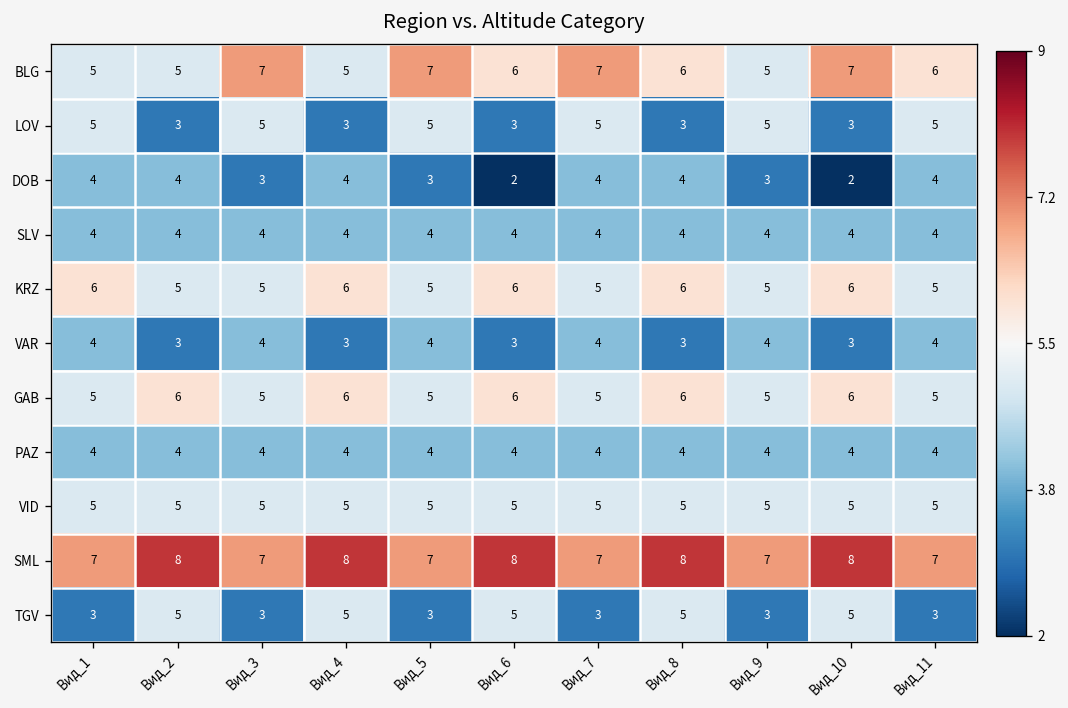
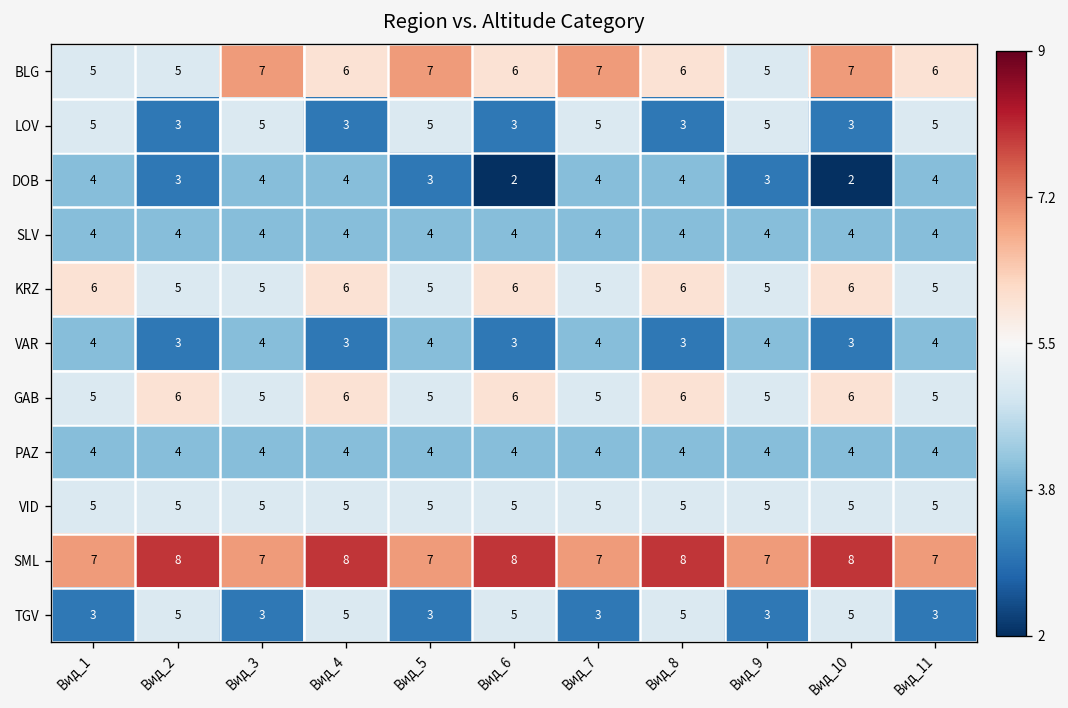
  {
    "BLG": {
      "Вид_1": 5,
      "Вид_2": 5,
      "Вид_3": 7,
-     "Вид_4": 5,
+     "Вид_4": 6,
      "Вид_5": 7,
      "Вид_6": 6,
      "Вид_7": 7,
      "Вид_8": 6,
      "Вид_9": 5,
      "Вид_10": 7,
      "Вид_11": 6
    },
    "LOV": {
      "Вид_1": 5,
      "Вид_2": 3,
      "Вид_3": 5,
      "Вид_4": 3,
      "Вид_5": 5,
      "Вид_6": 3,
      "Вид_7": 5,
      "Вид_8": 3,
      "Вид_9": 5,
      "Вид_10": 3,
      "Вид_11": 5
    },
    "DOB": {
      "Вид_1": 4,
-     "Вид_2": 4,
-     "Вид_3": 3,
+     "Вид_2": 3,
+     "Вид_3": 4,
      "Вид_4": 4,
      "Вид_5": 3,
      "Вид_6": 2,
      "Вид_7": 4,
      "Вид_8": 4,
      "Вид_9": 3,
      "Вид_10": 2,
      "Вид_11": 4
    },
    "SLV": {
      "Вид_1": 4,
      "Вид_2": 4,
      "Вид_3": 4,
      "Вид_4": 4,
      "Вид_5": 4,
      "Вид_6": 4,
      "Вид_7": 4,
      "Вид_8": 4,
      "Вид_9": 4,
      "Вид_10": 4,
      "Вид_11": 4
    },
    "KRZ": {
      "Вид_1": 6,
      "Вид_2": 5,
      "Вид_3": 5,
      "Вид_4": 6,
      "Вид_5": 5,
      "Вид_6": 6,
      "Вид_7": 5,
      "Вид_8": 6,
      "Вид_9": 5,
      "Вид_10": 6,
      "Вид_11": 5
    },
    "VAR": {
      "Вид_1": 4,
      "Вид_2": 3,
      "Вид_3": 4,
      "Вид_4": 3,
      "Вид_5": 4,
      "Вид_6": 3,
      "Вид_7": 4,
      "Вид_8": 3,
      "Вид_9": 4,
      "Вид_10": 3,
      "Вид_11": 4
    },
    "GAB": {
      "Вид_1": 5,
      "Вид_2": 6,
      "Вид_3": 5,
      "Вид_4": 6,
      "Вид_5": 5,
      "Вид_6": 6,
      "Вид_7": 5,
      "Вид_8": 6,
      "Вид_9": 5,
      "Вид_10": 6,
      "Вид_11": 5
    },
    "PAZ": {
      "Вид_1": 4,
      "Вид_2": 4,
      "Вид_3": 4,
      "Вид_4": 4,
      "Вид_5": 4,
      "Вид_6": 4,
      "Вид_7": 4,
      "Вид_8": 4,
      "Вид_9": 4,
      "Вид_10": 4,
      "Вид_11": 4
    },
    "VID": {
      "Вид_1": 5,
      "Вид_2": 5,
      "Вид_3": 5,
      "Вид_4": 5,
      "Вид_5": 5,
      "Вид_6": 5,
      "Вид_7": 5,
      "Вид_8": 5,
      "Вид_9": 5,
      "Вид_10": 5,
      "Вид_11": 5
    },
    "SML": {
      "Вид_1": 7,
      "Вид_2": 8,
      "Вид_3": 7,
      "Вид_4": 8,
      "Вид_5": 7,
      "Вид_6": 8,
      "Вид_7": 7,
      "Вид_8": 8,
      "Вид_9": 7,
      "Вид_10": 8,
      "Вид_11": 7
    },
    "TGV": {
      "Вид_1": 3,
      "Вид_2": 5,
      "Вид_3": 3,
      "Вид_4": 5,
      "Вид_5": 3,
      "Вид_6": 5,
      "Вид_7": 3,
      "Вид_8": 5,
      "Вид_9": 3,
      "Вид_10": 5,
      "Вид_11": 3
    }
  }
